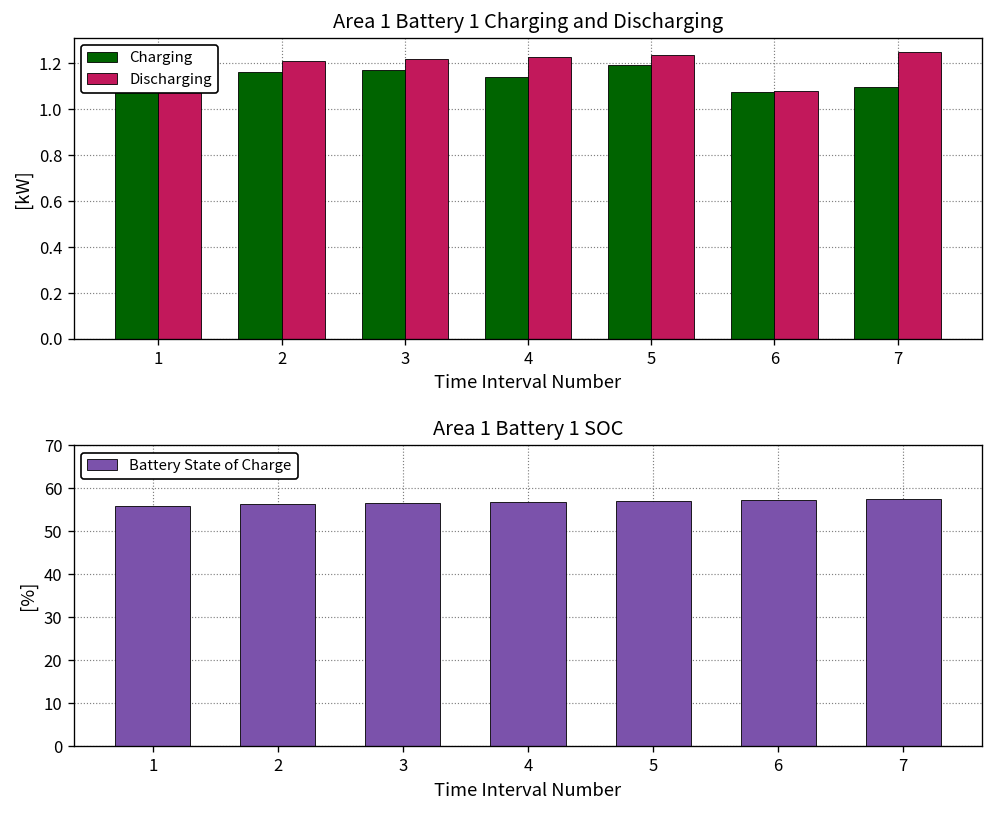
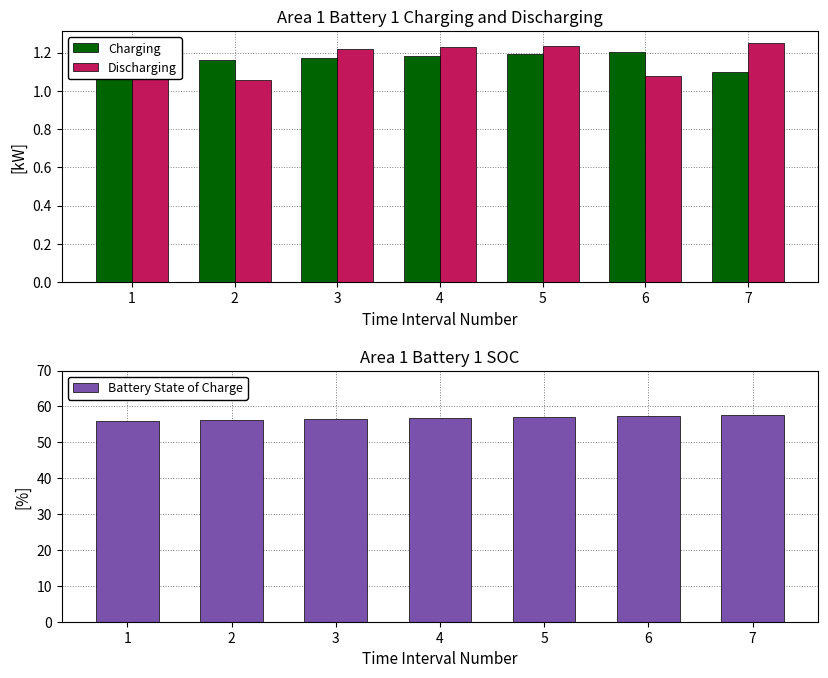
  {
    "Area 1 Battery 1 Charging and Discharging": {
      "Charging": {
        "2": 1.16,
        "3": 1.17,
-       "4": 1.14,
+       "4": 1.18,
        "5": 1.19,
-       "6": 1.08,
+       "6": 1.20,
        "7": 1.10
      },
      "Discharging": {
-       "2": 1.21,
+       "2": 1.06,
        "3": 1.22,
        "4": 1.23,
        "5": 1.24,
        "6": 1.08,
        "7": 1.25
      }
    },
    "Area 1 Battery 1 SOC": {
      "1": 56,
      "2": 56,
      "3": 57,
      "4": 57,
      "5": 57,
      "6": 57,
      "7": 58
    }
  }
